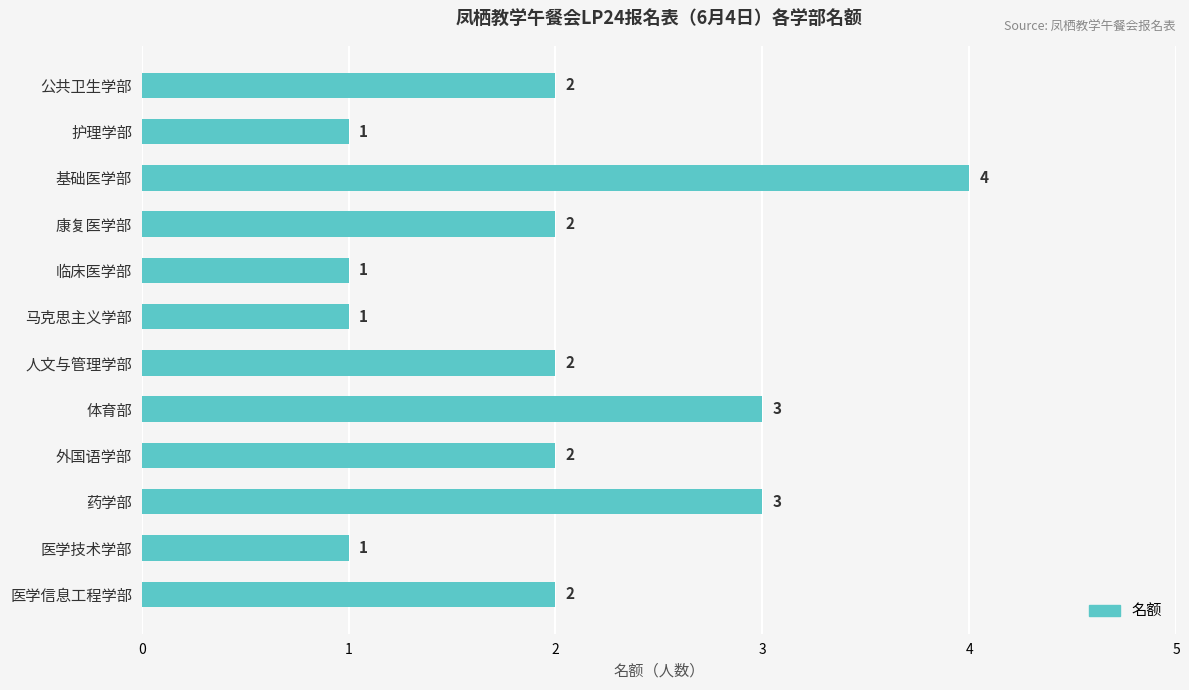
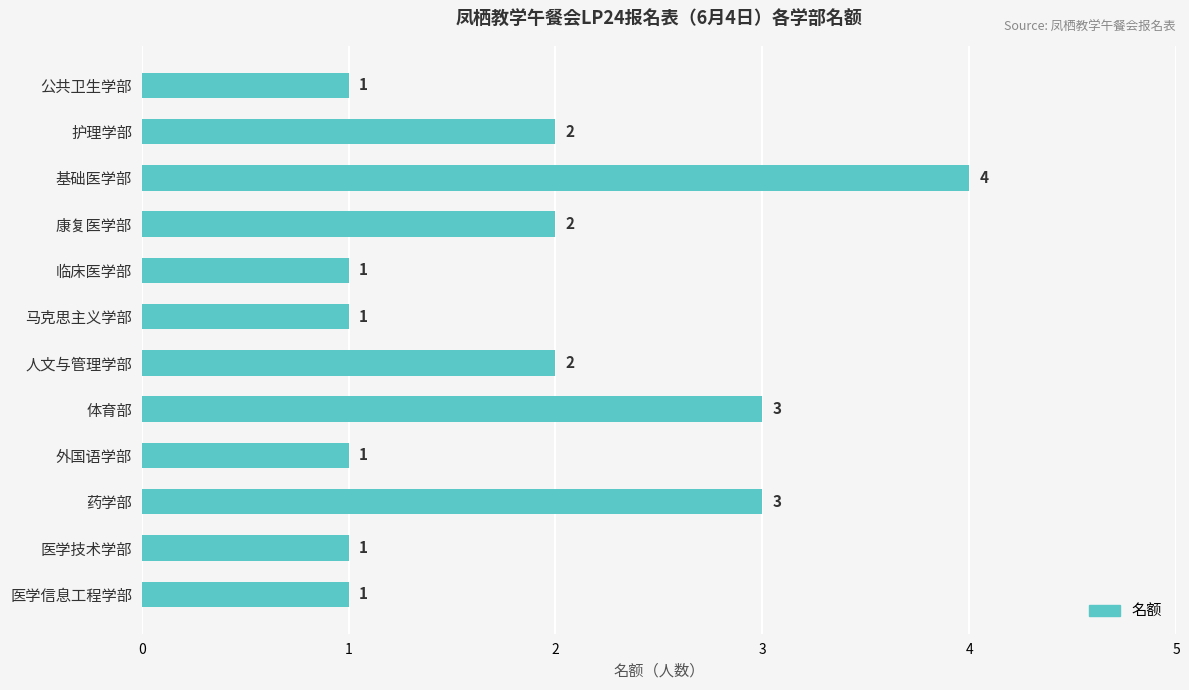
  {
-   "公共卫生学部": 2,
-   "护理学部": 1,
+   "公共卫生学部": 1,
+   "护理学部": 2,
    "基础医学部": 4,
    "康复医学部": 2,
    "临床医学部": 1,
    "马克思主义学部": 1,
    "人文与管理学部": 2,
    "体育部": 3,
-   "外国语学部": 2,
+   "外国语学部": 1,
    "药学部": 3,
    "医学技术学部": 1,
-   "医学信息工程学部": 2
+   "医学信息工程学部": 1
  }
